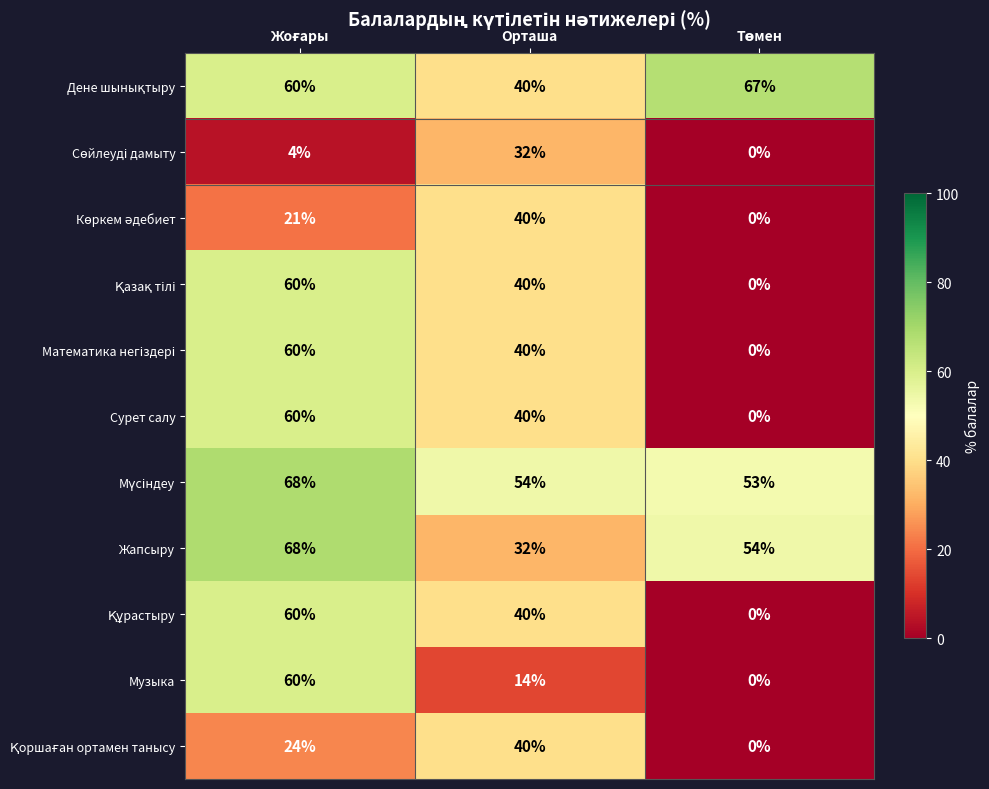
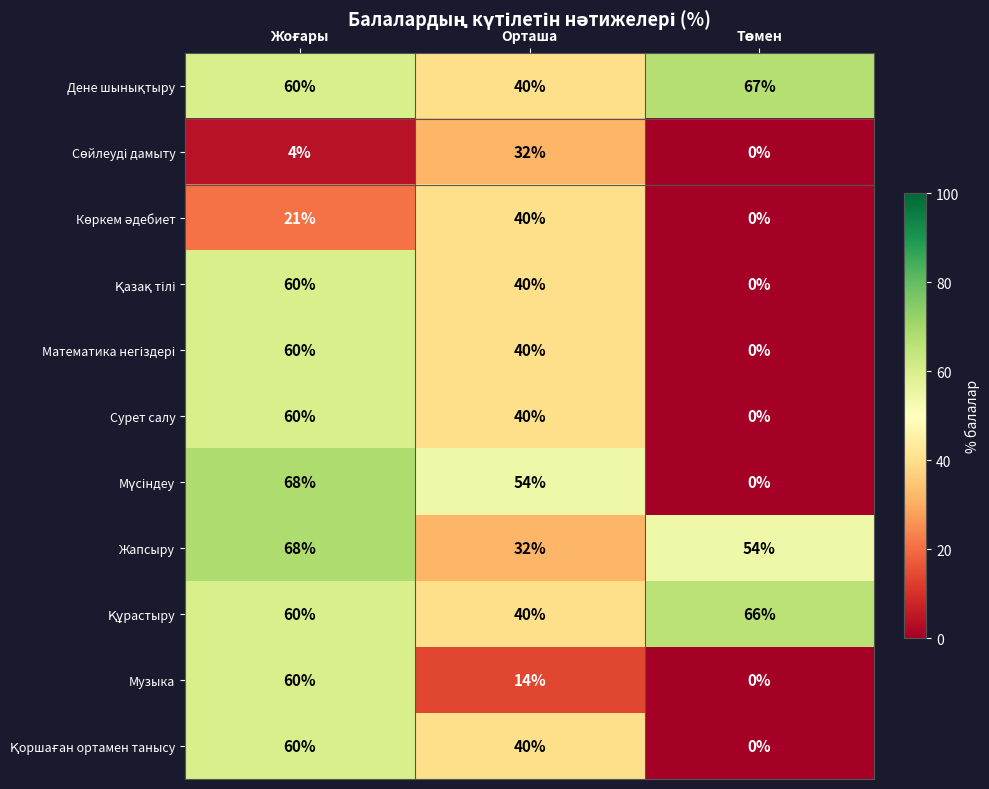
  {
    "Дене шынықтыру": {
      "Жоғары": "60%",
      "Орташа": "40%",
      "Төмен": "67%"
    },
    "Сөйлеуді дамыту": {
      "Жоғары": "4%",
      "Орташа": "32%",
      "Төмен": "0%"
    },
    "Көркем әдебиет": {
      "Жоғары": "21%",
      "Орташа": "40%",
      "Төмен": "0%"
    },
    "Қазақ тілі": {
      "Жоғары": "60%",
      "Орташа": "40%",
      "Төмен": "0%"
    },
    "Математика негіздері": {
      "Жоғары": "60%",
      "Орташа": "40%",
      "Төмен": "0%"
    },
    "Сурет салу": {
      "Жоғары": "60%",
      "Орташа": "40%",
      "Төмен": "0%"
    },
    "Мүсіндеу": {
      "Жоғары": "68%",
      "Орташа": "54%",
-     "Төмен": "53%"
+     "Төмен": "0%"
    },
    "Жапсыру": {
      "Жоғары": "68%",
      "Орташа": "32%",
      "Төмен": "54%"
    },
    "Құрастыру": {
      "Жоғары": "60%",
      "Орташа": "40%",
-     "Төмен": "0%"
+     "Төмен": "66%"
    },
    "Музыка": {
      "Жоғары": "60%",
      "Орташа": "14%",
      "Төмен": "0%"
    },
    "Қоршаған ортамен танысу": {
-     "Жоғары": "24%",
+     "Жоғары": "60%",
      "Орташа": "40%",
      "Төмен": "0%"
    }
  }
